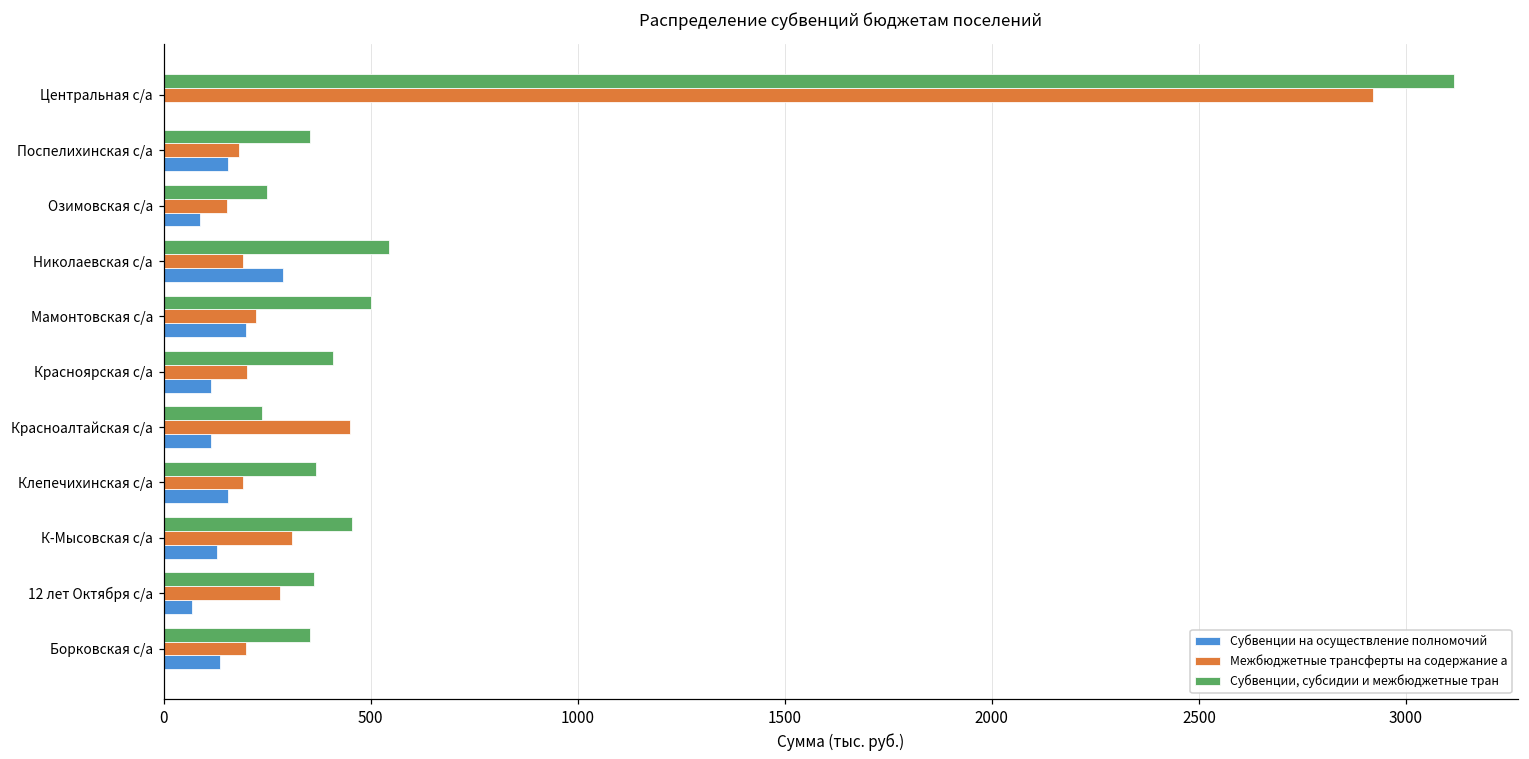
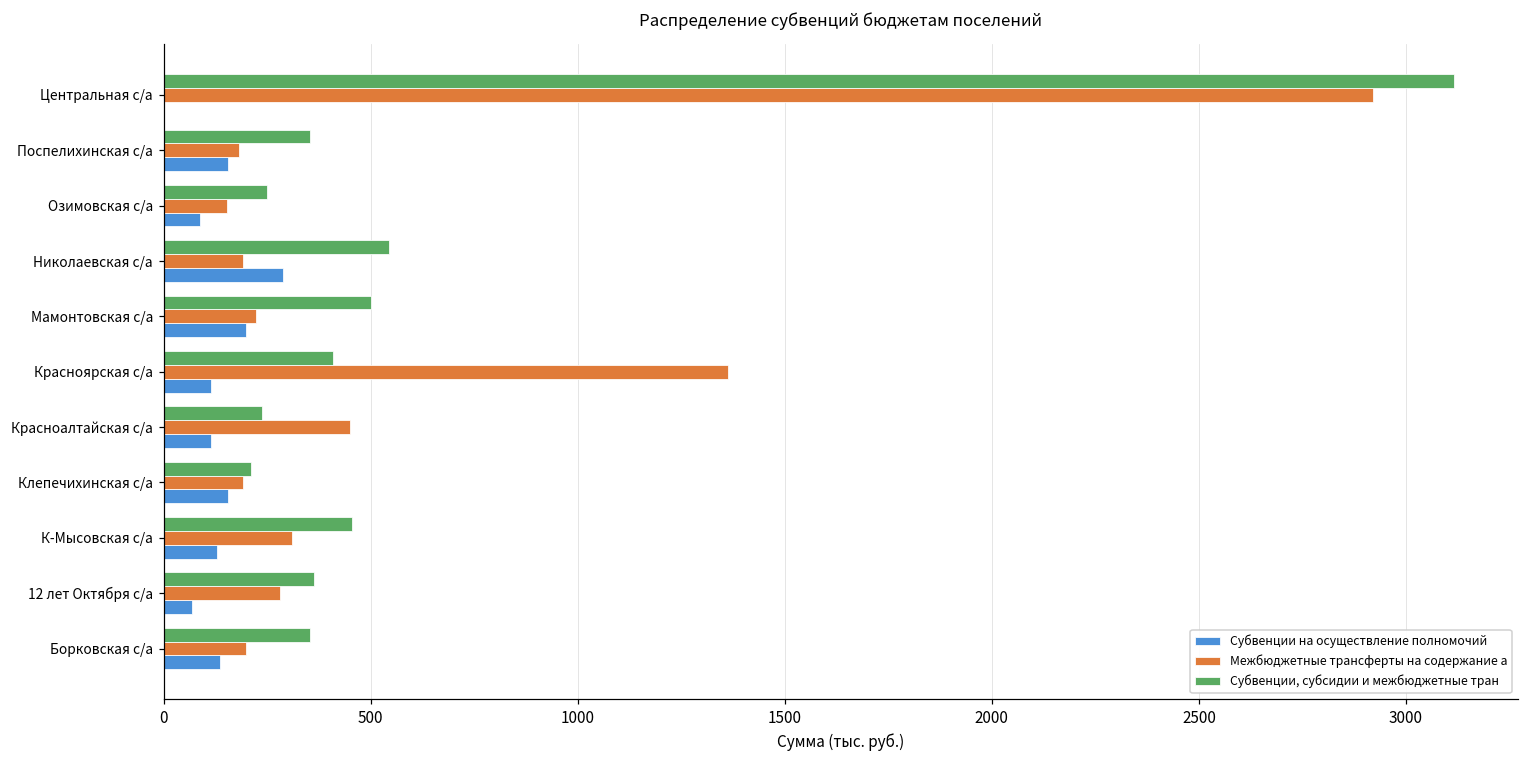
  {
    "Субвенции на осуществление полномочий": {
      "Центральная с/а": 0,
      "Поспелихинская с/а": 160,
      "Озимовская с/а": 90,
      "Николаевская с/а": 290,
      "Мамонтовская с/а": 200,
      "Красноярская с/а": 120,
      "Красноалтайская с/а": 110,
      "Клепечихинская с/а": 160,
      "К-Мысовская с/а": 130,
      "12 лет Октября с/а": 70,
      "Борковская с/а": 140
    },
    "Межбюджетные трансферты на содержание а": {
      "Центральная с/а": 2920,
      "Поспелихинская с/а": 180,
      "Озимовская с/а": 150,
      "Николаевская с/а": 190,
      "Мамонтовская с/а": 220,
-     "Красноярская с/а": 200,
+     "Красноярская с/а": 1360,
      "Красноалтайская с/а": 450,
      "Клепечихинская с/а": 190,
      "К-Мысовская с/а": 310,
      "12 лет Октября с/а": 280,
      "Борковская с/а": 200
    },
    "Субвенции, субсидии и межбюджетные тран": {
      "Центральная с/а": 3110,
      "Поспелихинская с/а": 350,
      "Озимовская с/а": 250,
      "Николаевская с/а": 540,
      "Мамонтовская с/а": 500,
      "Красноярская с/а": 410,
      "Красноалтайская с/а": 240,
-     "Клепечихинская с/а": 370,
+     "Клепечихинская с/а": 210,
      "К-Мысовская с/а": 450,
      "12 лет Октября с/а": 360,
      "Борковская с/а": 350
    }
  }
